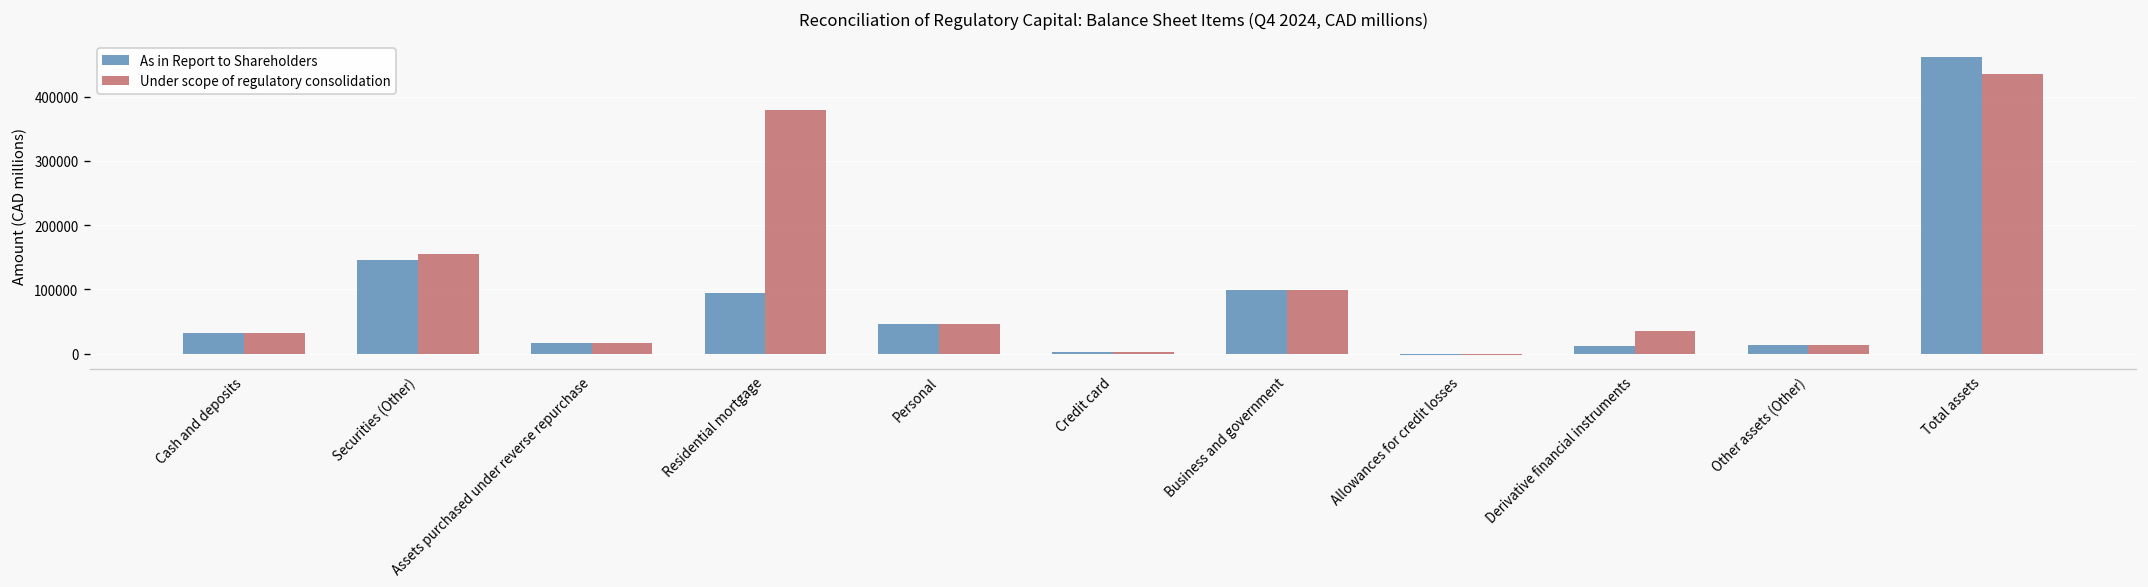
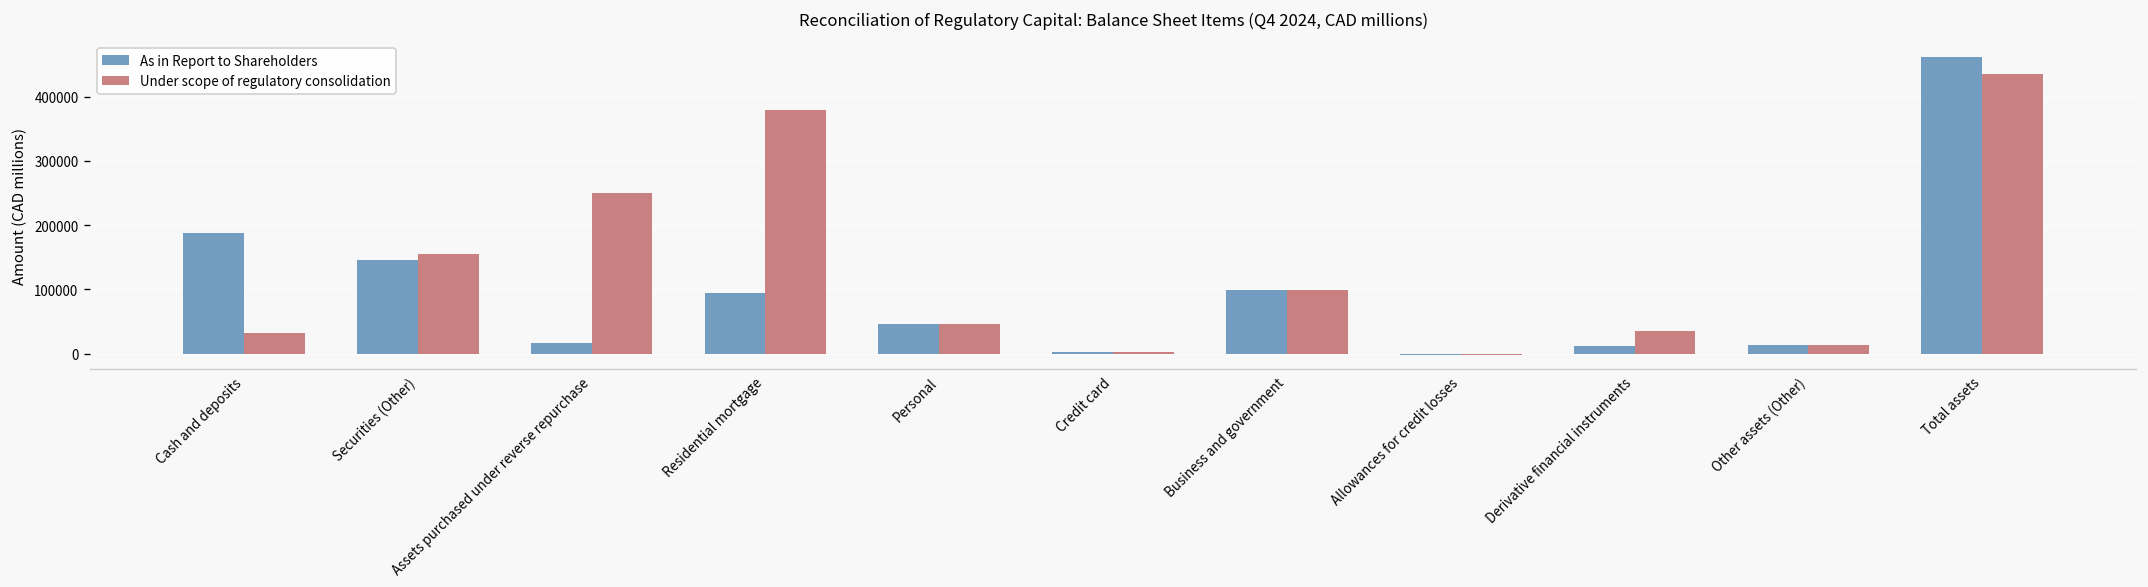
  {
    "As in Report to Shareholders": {
-     "Cash and deposits": 30000,
+     "Cash and deposits": 190000,
      "Securities (Other)": 150000,
      "Assets purchased under reverse repurchase": 20000,
      "Residential mortgage": 100000,
      "Personal": 50000,
      "Business and government": 100000,
      "Derivative financial instruments": 10000,
      "Other assets (Other)": 10000,
      "Total assets": 460000
    },
    "Under scope of regulatory consolidation": {
      "Cash and deposits": 30000,
      "Securities (Other)": 150000,
-     "Assets purchased under reverse repurchase": 20000,
+     "Assets purchased under reverse repurchase": 250000,
      "Residential mortgage": 380000,
      "Personal": 50000,
      "Business and government": 100000,
      "Derivative financial instruments": 40000,
      "Other assets (Other)": 10000,
      "Total assets": 440000
    }
  }
